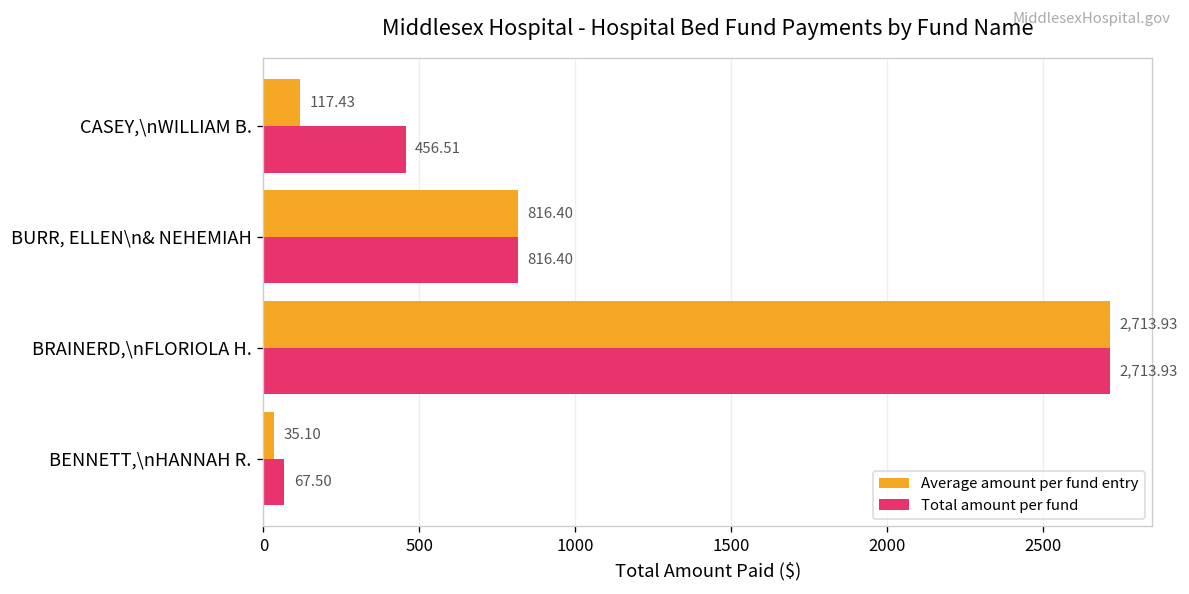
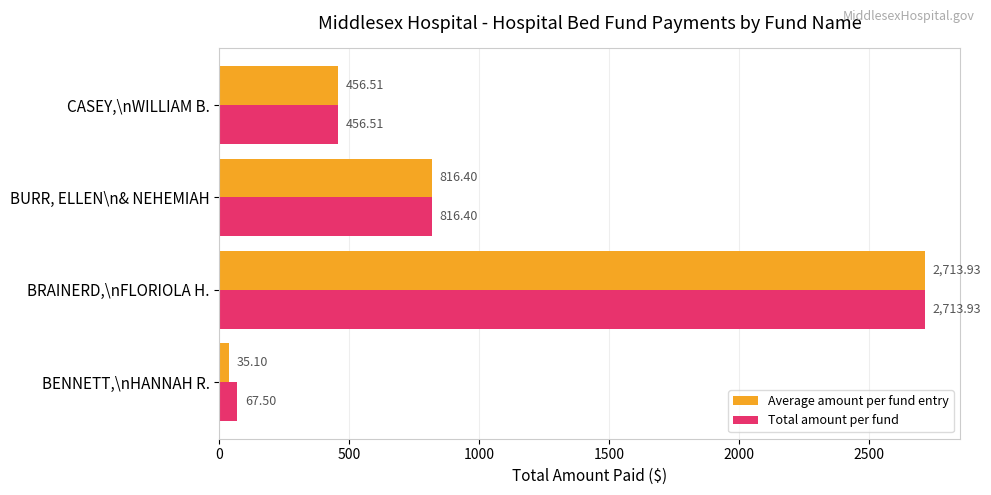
  {
    "Average amount per fund entry": {
-     "CASEY,\\nWILLIAM B.": "117.43",
+     "CASEY,\\nWILLIAM B.": "456.51",
      "BURR, ELLEN\\n& NEHEMIAH": "816.40",
      "BRAINERD,\\nFLORIOLA H.": "2,713.93",
      "BENNETT,\\nHANNAH R.": "35.10"
    },
    "Total amount per fund": {
      "CASEY,\\nWILLIAM B.": "456.51",
      "BURR, ELLEN\\n& NEHEMIAH": "816.40",
      "BRAINERD,\\nFLORIOLA H.": "2,713.93",
      "BENNETT,\\nHANNAH R.": "67.50"
    }
  }
